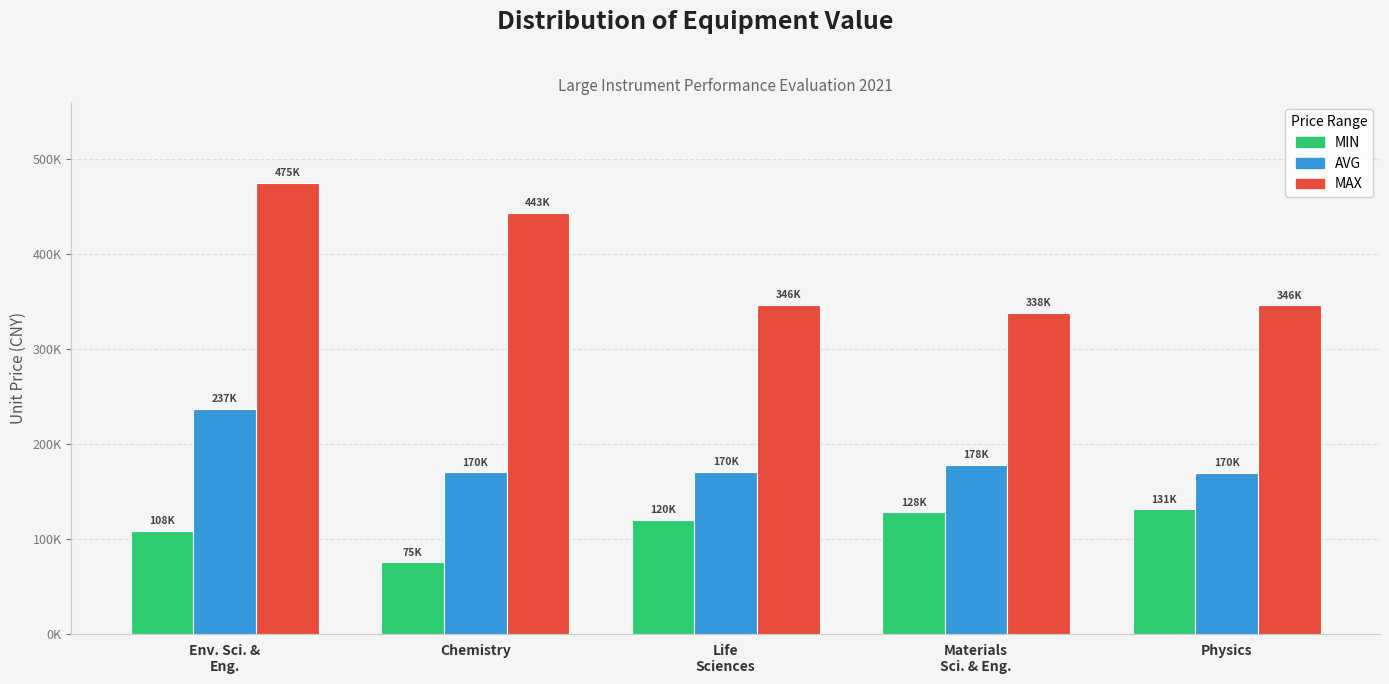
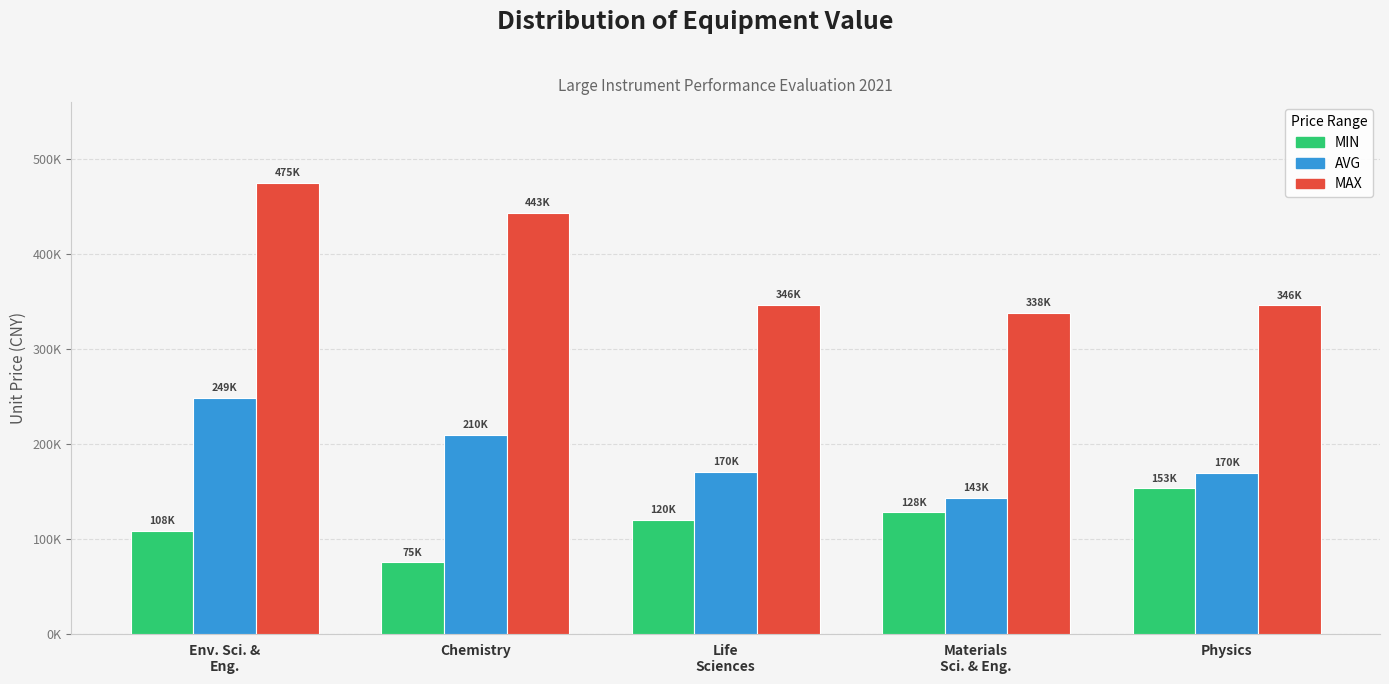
  {
    "MIN": {
      "Life Sciences": "120K",
      "Materials Sci. & Eng.": "128K",
-     "Physics": "131K"
+     "Physics": "153K"
    },
    "AVG": {
-     "Env. Sci. & Eng.": "237K",
-     "Chemistry": "170K",
-     "Materials Sci. & Eng.": "178K",
+     "Env. Sci. & Eng.": "249K",
+     "Chemistry": "210K",
+     "Materials Sci. & Eng.": "143K",
      "Physics": "170K"
    },
    "MAX": {
      "Env. Sci. & Eng.": "475K",
      "Chemistry": "443K",
      "Materials Sci. & Eng.": "338K",
      "Physics": "346K"
    }
  }
